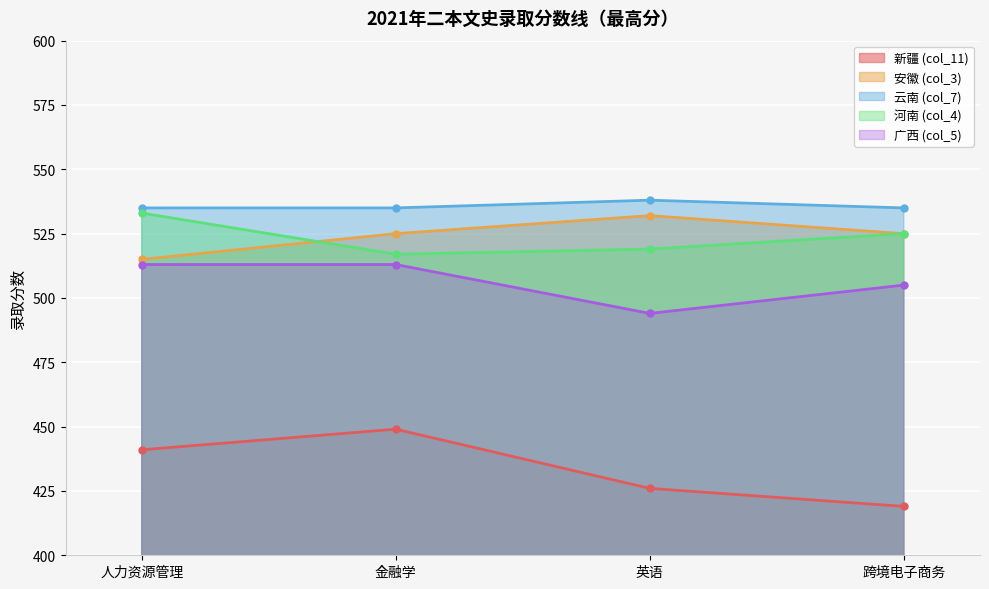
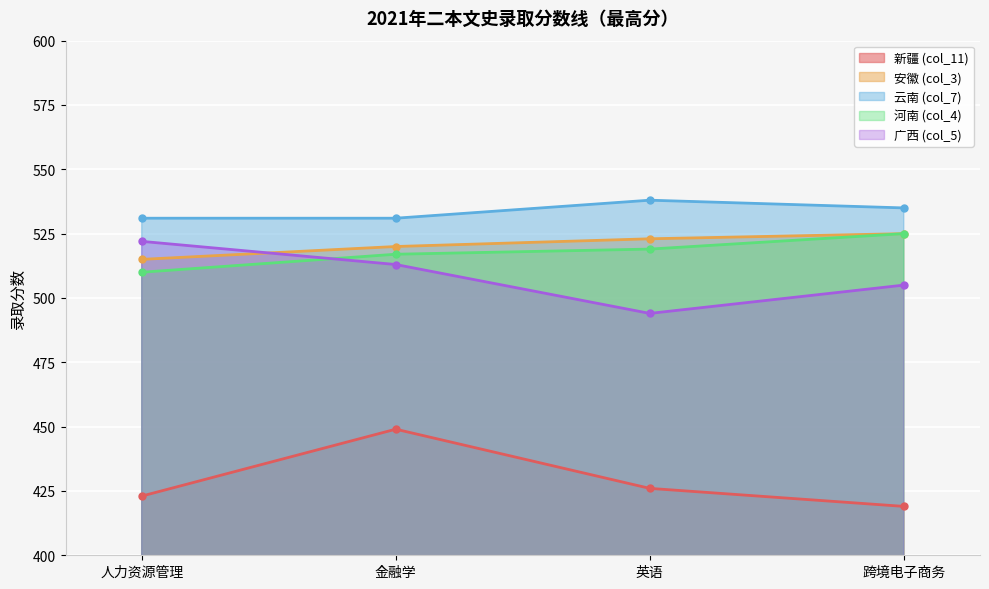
  {
    "新疆 (col_11)": {
-     "人力资源管理": 441,
+     "人力资源管理": 423,
      "金融学": 449,
      "英语": 426,
      "跨境电子商务": 419
    },
    "安徽 (col_3)": {
      "人力资源管理": 515,
-     "金融学": 525,
-     "英语": 532
+     "金融学": 520,
+     "英语": 523
    },
    "云南 (col_7)": {
-     "人力资源管理": 535,
-     "金融学": 535,
+     "人力资源管理": 531,
+     "金融学": 531,
      "英语": 538,
      "跨境电子商务": 535
    },
    "河南 (col_4)": {
-     "人力资源管理": 533,
+     "人力资源管理": 510,
      "金融学": 517,
      "英语": 519
    },
    "广西 (col_5)": {
-     "人力资源管理": 513,
+     "人力资源管理": 522,
      "金融学": 513,
      "英语": 494,
      "跨境电子商务": 505
    }
  }
